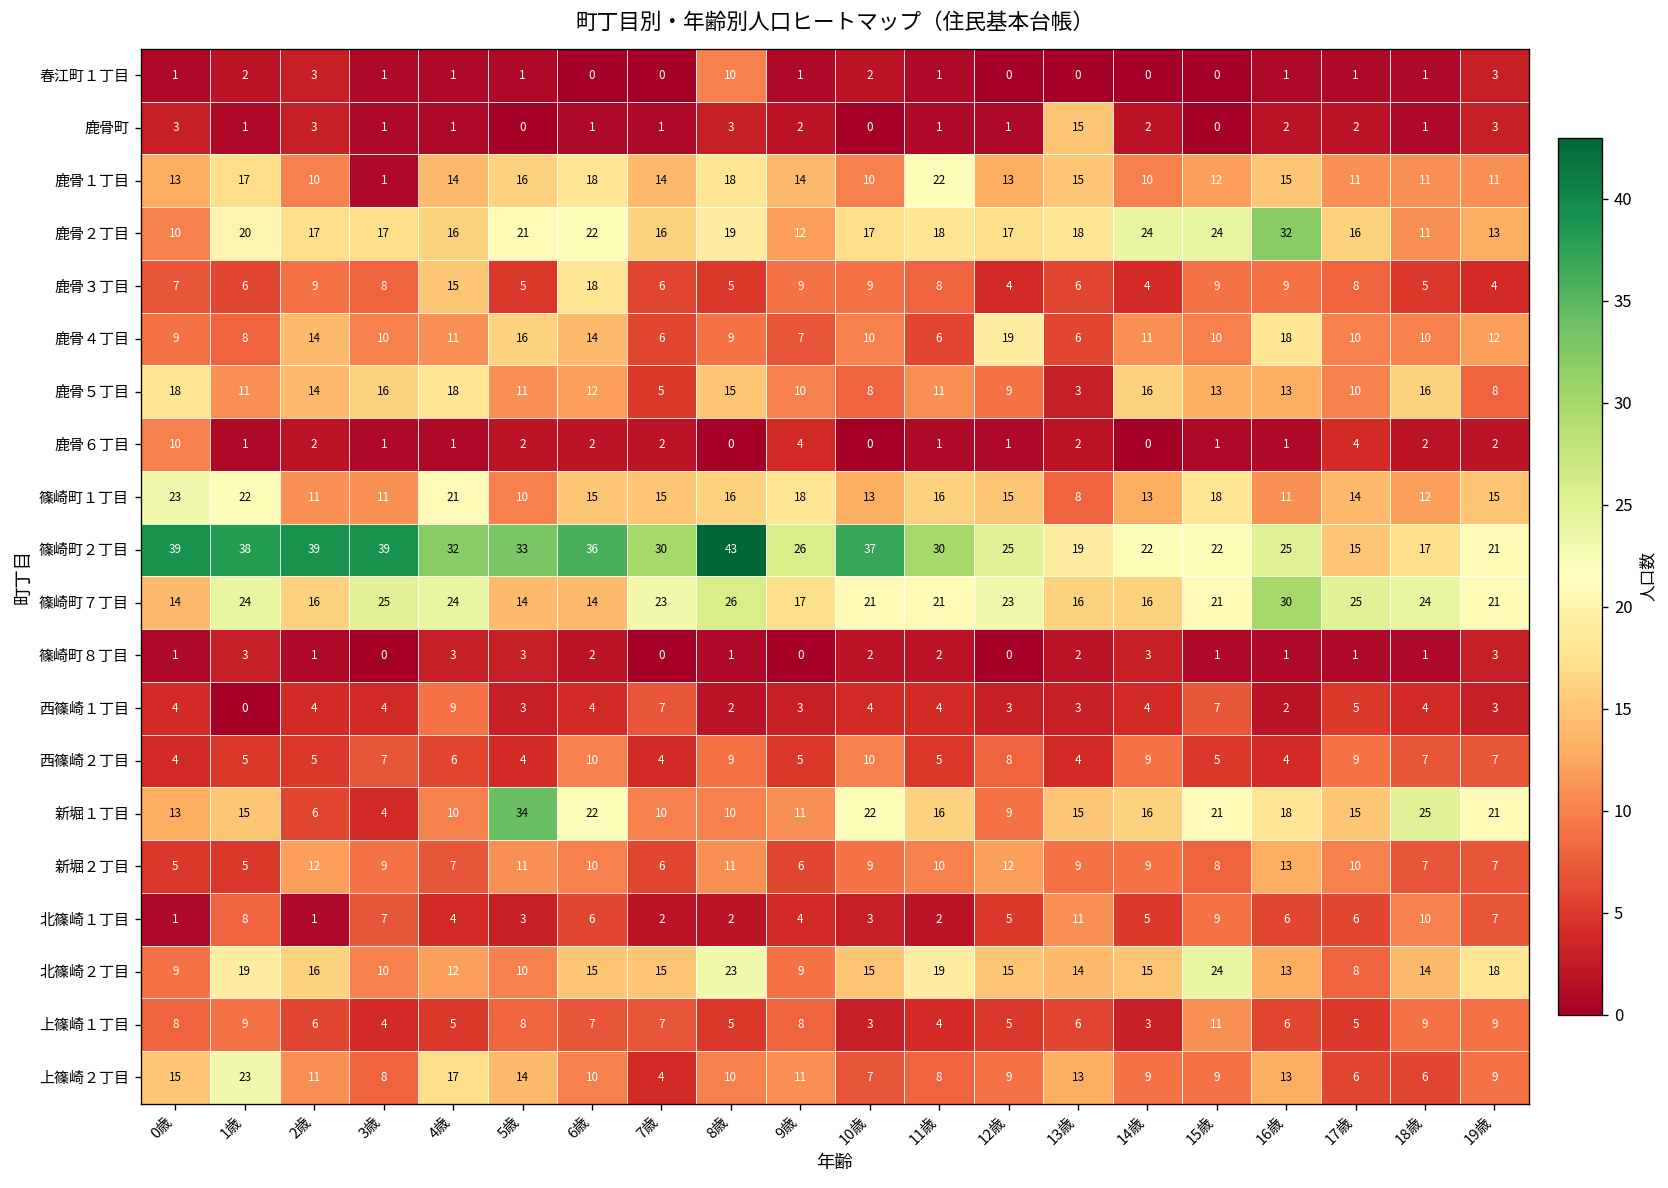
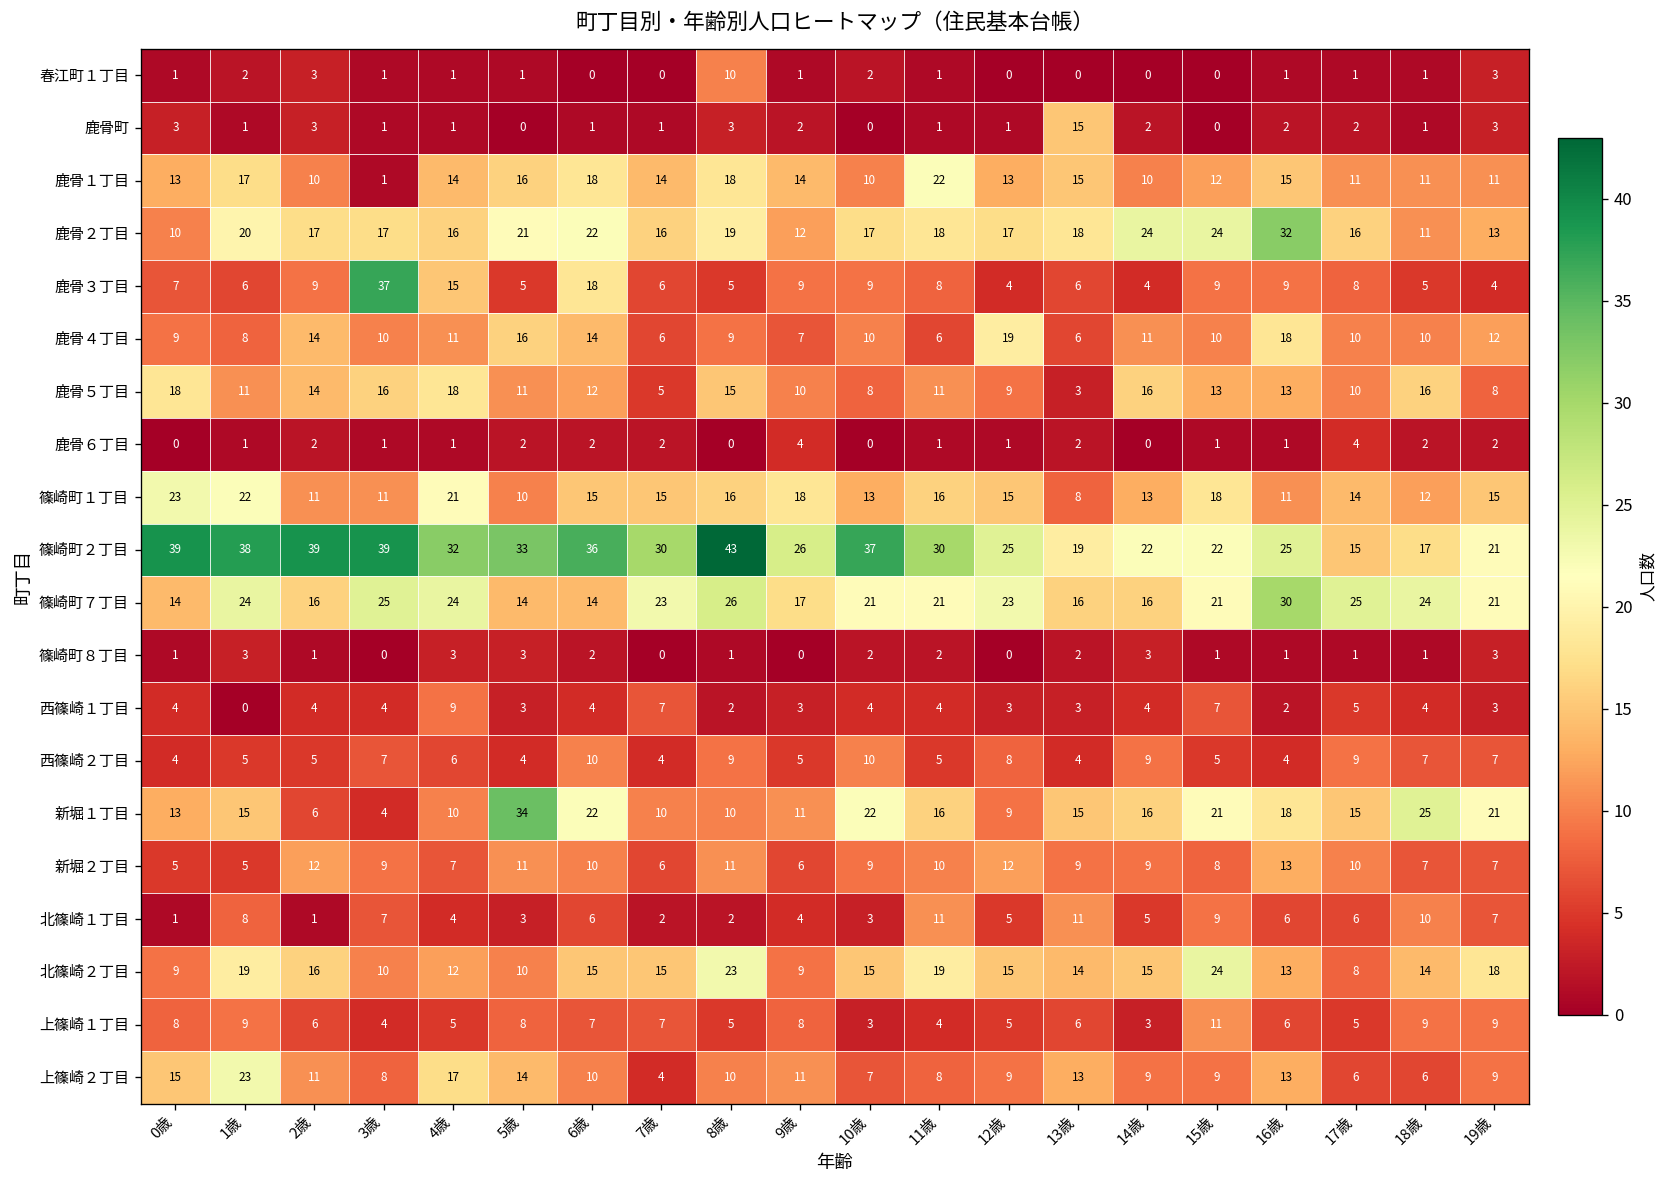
  {
    "鹿骨３丁目": {
      "0歳": 7,
      "1歳": 6,
      "2歳": 9,
-     "3歳": 8,
+     "3歳": 37,
      "4歳": 15,
      "5歳": 5,
      "6歳": 18,
      "7歳": 6,
      "8歳": 5,
      "9歳": 9,
      "10歳": 9,
      "11歳": 8,
      "12歳": 4,
      "13歳": 6,
      "14歳": 4,
      "15歳": 9,
      "16歳": 9,
      "17歳": 8,
      "18歳": 5,
      "19歳": 4
    },
    "鹿骨６丁目": {
-     "0歳": 10,
+     "0歳": 0,
      "1歳": 1,
      "2歳": 2,
      "3歳": 1,
      "4歳": 1,
      "5歳": 2,
      "6歳": 2,
      "7歳": 2,
      "8歳": 0,
      "9歳": 4,
      "10歳": 0,
      "11歳": 1,
      "12歳": 1,
      "13歳": 2,
      "14歳": 0,
      "15歳": 1,
      "16歳": 1,
      "17歳": 4,
      "18歳": 2,
      "19歳": 2
    },
    "北篠崎１丁目": {
      "0歳": 1,
      "1歳": 8,
      "2歳": 1,
      "3歳": 7,
      "4歳": 4,
      "5歳": 3,
      "6歳": 6,
      "7歳": 2,
      "8歳": 2,
      "9歳": 4,
      "10歳": 3,
-     "11歳": 2,
+     "11歳": 11,
      "12歳": 5,
      "13歳": 11,
      "14歳": 5,
      "15歳": 9,
      "16歳": 6,
      "17歳": 6,
      "18歳": 10,
      "19歳": 7
    }
  }
